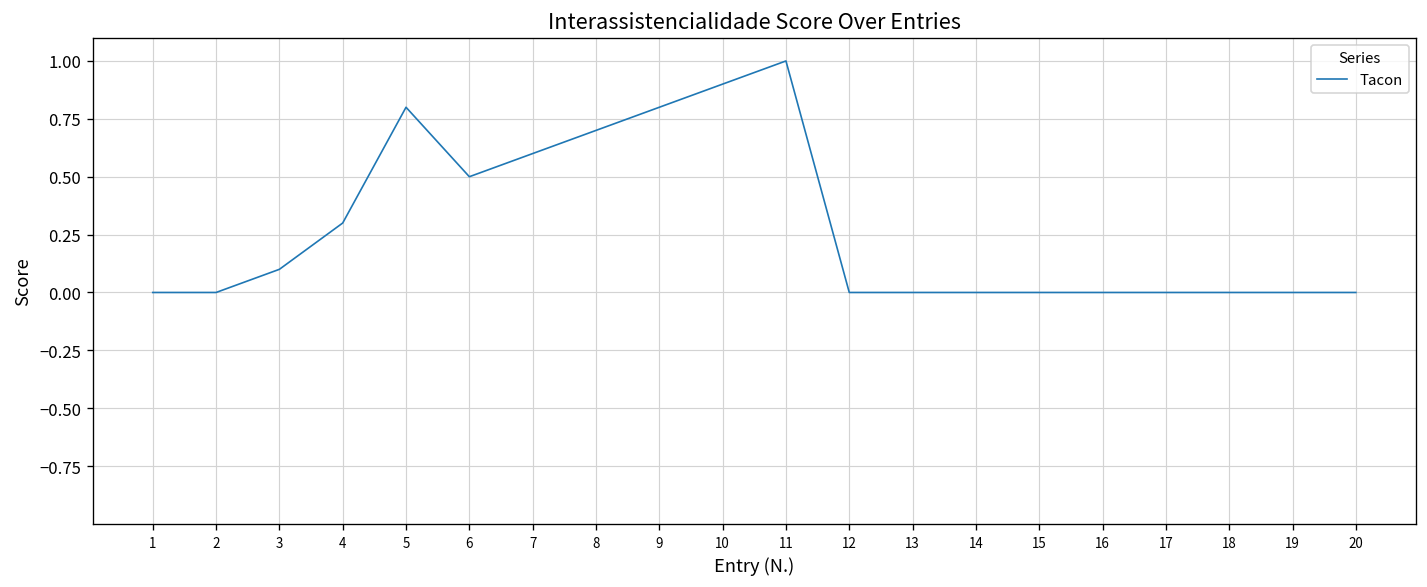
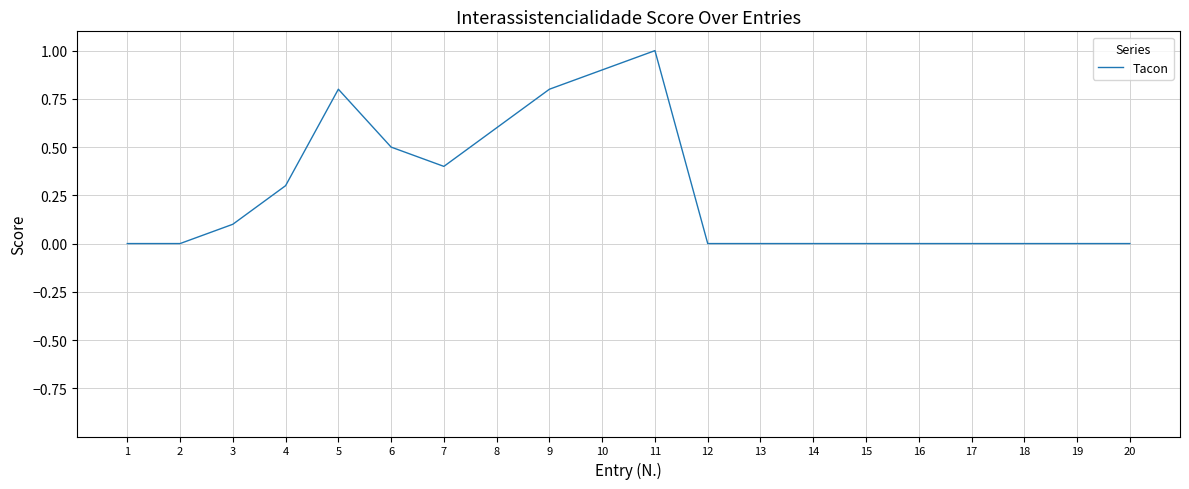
  {
    "1": 0.0,
    "2": 0.0,
    "3": 0.1,
    "4": 0.3,
    "5": 0.8,
    "6": 0.5,
-   "7": 0.6,
-   "8": 0.7,
+   "7": 0.4,
+   "8": 0.6,
    "9": 0.8,
    "10": 0.9,
    "11": 1.0,
    "12": 0.0,
    "13": 0.0,
    "14": 0.0,
    "15": 0.0,
    "16": 0.0,
    "17": 0.0,
    "18": 0.0,
    "19": 0.0,
    "20": 0.0
  }
